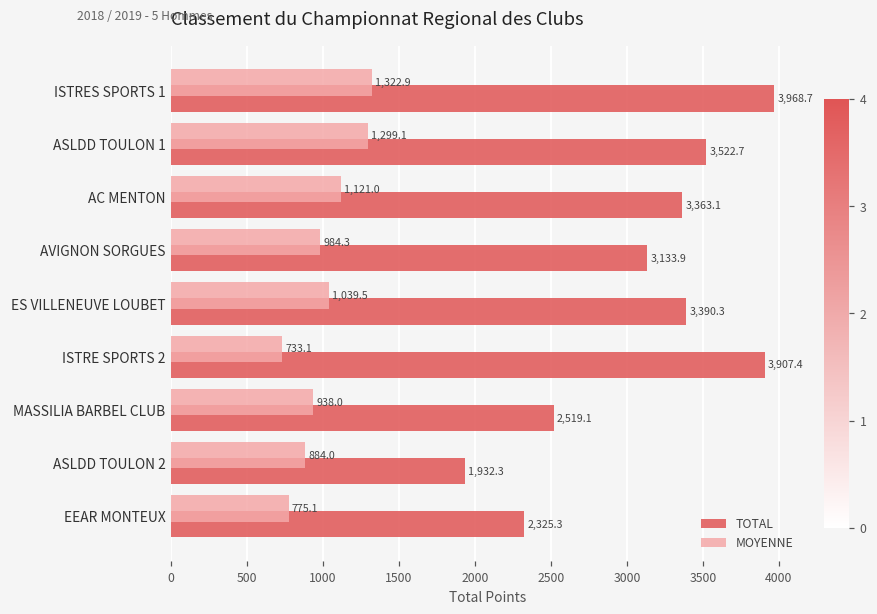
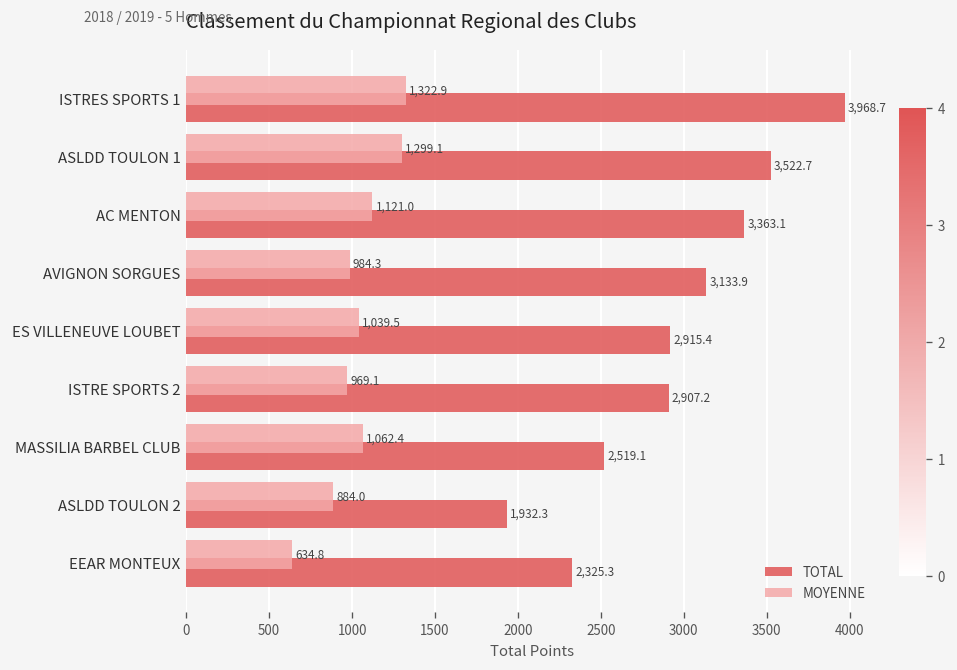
  {
    "TOTAL": {
      "ISTRES SPORTS 1": "3,968.7",
      "ASLDD TOULON 1": "3,522.7",
      "AC MENTON": "3,363.1",
      "AVIGNON SORGUES": "3,133.9",
-     "ES VILLENEUVE LOUBET": "3,390.3",
-     "ISTRE SPORTS 2": "3,907.4",
+     "ES VILLENEUVE LOUBET": "2,915.4",
+     "ISTRE SPORTS 2": "2,907.2",
      "MASSILIA BARBEL CLUB": "2,519.1",
      "ASLDD TOULON 2": "1,932.3",
      "EEAR MONTEUX": "2,325.3"
    },
    "MOYENNE": {
      "ISTRES SPORTS 1": "1,322.9",
      "ASLDD TOULON 1": "1,299.1",
      "AC MENTON": "1,121.0",
      "AVIGNON SORGUES": "984.3",
      "ES VILLENEUVE LOUBET": "1,039.5",
-     "ISTRE SPORTS 2": "733.1",
-     "MASSILIA BARBEL CLUB": "938.0",
+     "ISTRE SPORTS 2": "969.1",
+     "MASSILIA BARBEL CLUB": "1,062.4",
      "ASLDD TOULON 2": "884.0",
-     "EEAR MONTEUX": "775.1"
+     "EEAR MONTEUX": "634.8"
    }
  }
